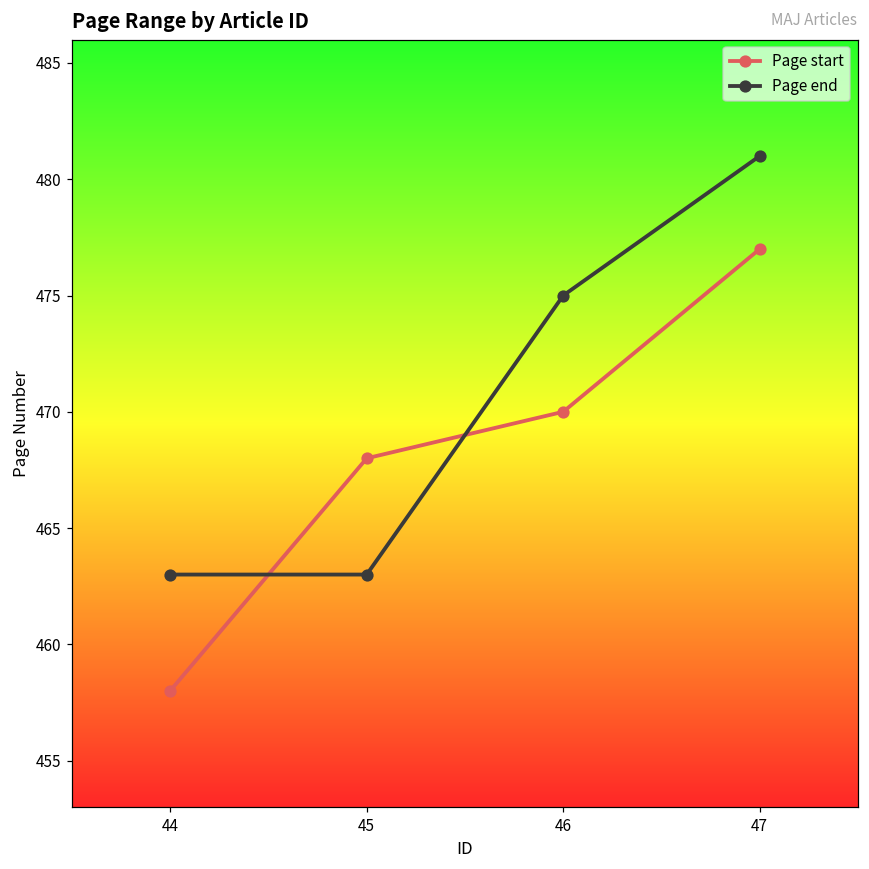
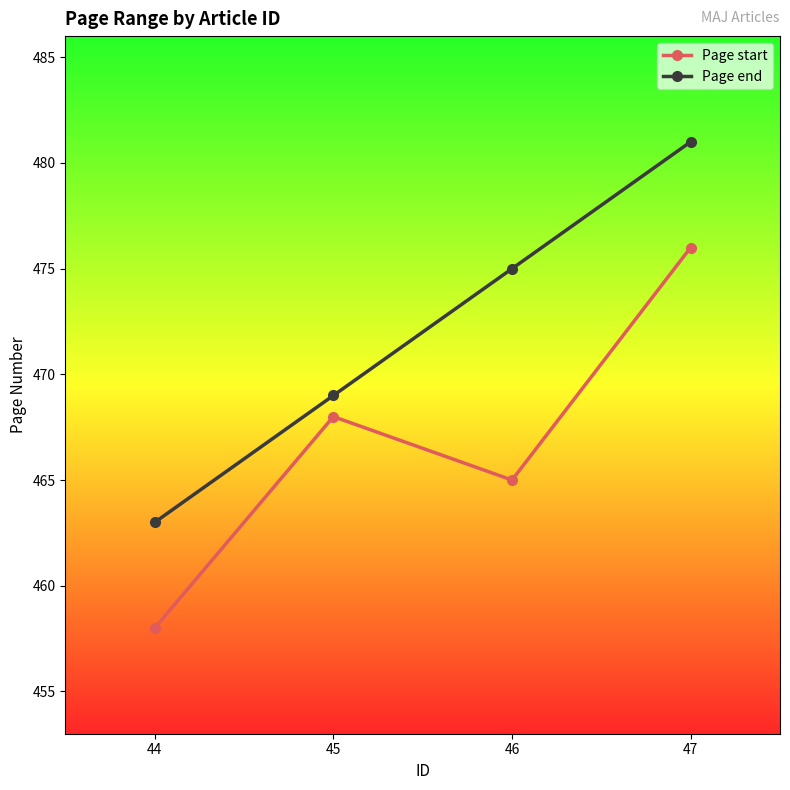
  {
    "Page start": {
      "44": 458,
      "45": 468,
-     "46": 470,
-     "47": 477
+     "46": 465,
+     "47": 476
    },
    "Page end": {
      "44": 463,
-     "45": 463,
+     "45": 469,
      "46": 475,
      "47": 481
    }
  }
